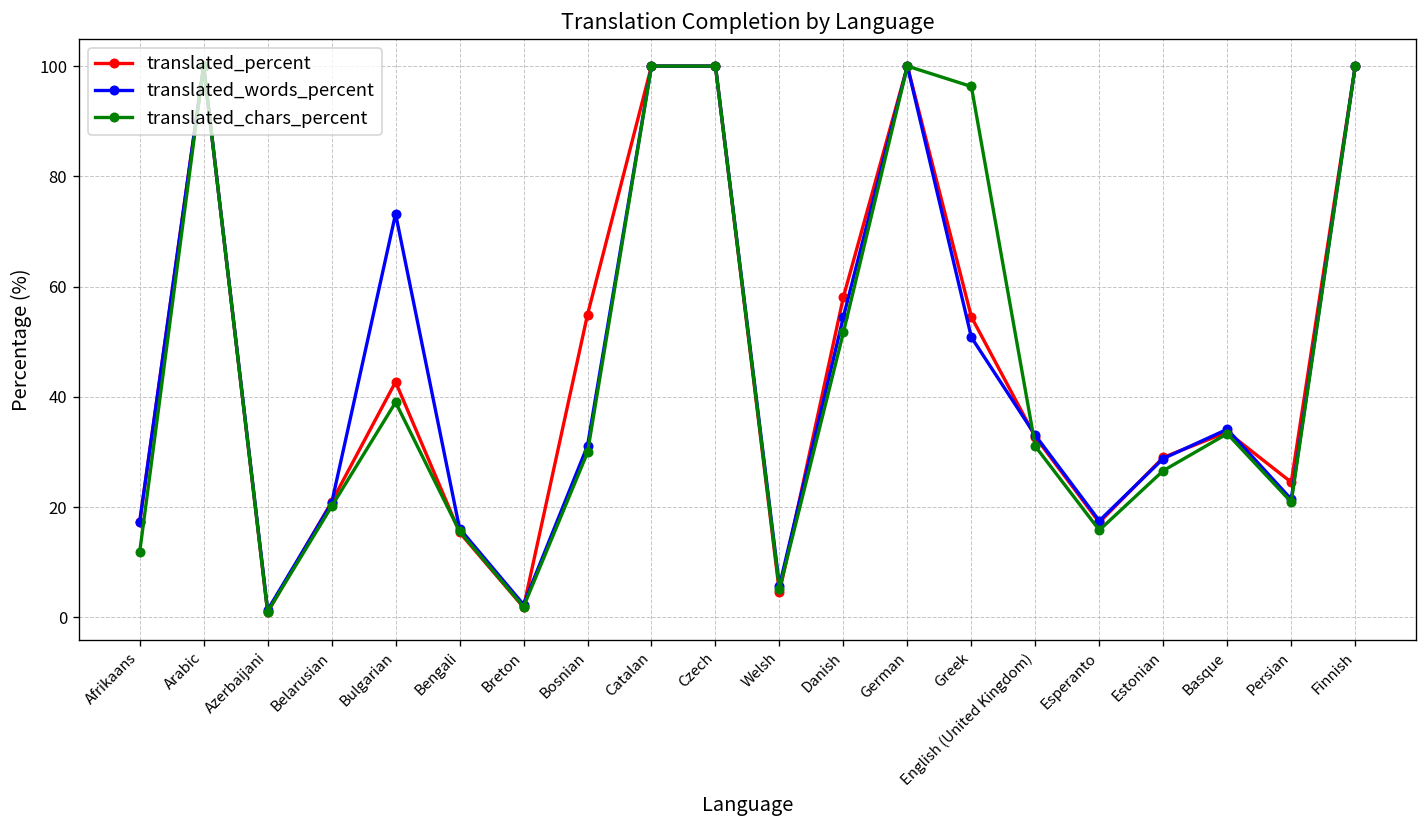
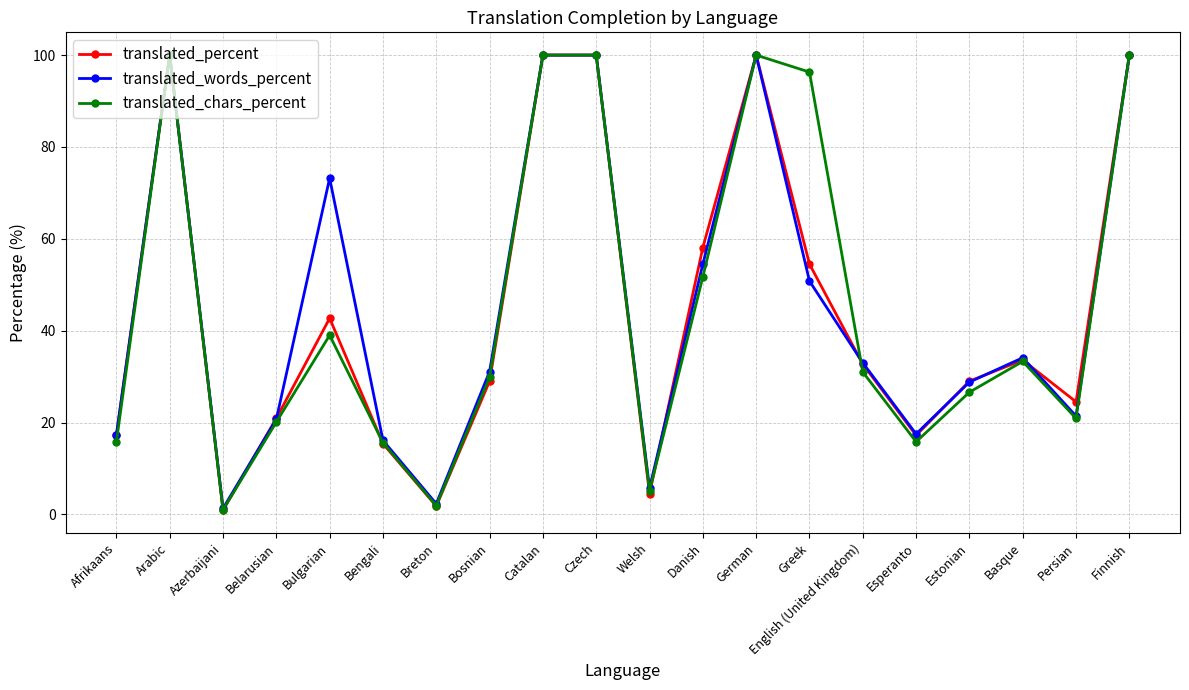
  {
    "translated_percent": {
      "Bulgarian": 43,
-     "Bosnian": 55,
+     "Bosnian": 29,
      "Welsh": 5,
      "Danish": 58,
      "Greek": 55,
      "Persian": 25
    },
    "translated_words_percent": {
      "Bulgarian": 73,
      "Bosnian": 31,
      "Welsh": 6,
      "Danish": 55,
      "Greek": 51
    },
    "translated_chars_percent": {
-     "Afrikaans": 12,
+     "Afrikaans": 16,
      "Belarusian": 20,
      "Bulgarian": 39,
      "Bosnian": 30,
      "Welsh": 5,
      "Danish": 52,
      "Greek": 96,
      "English (United Kingdom)": 31,
      "Esperanto": 16,
      "Estonian": 27
    }
  }
